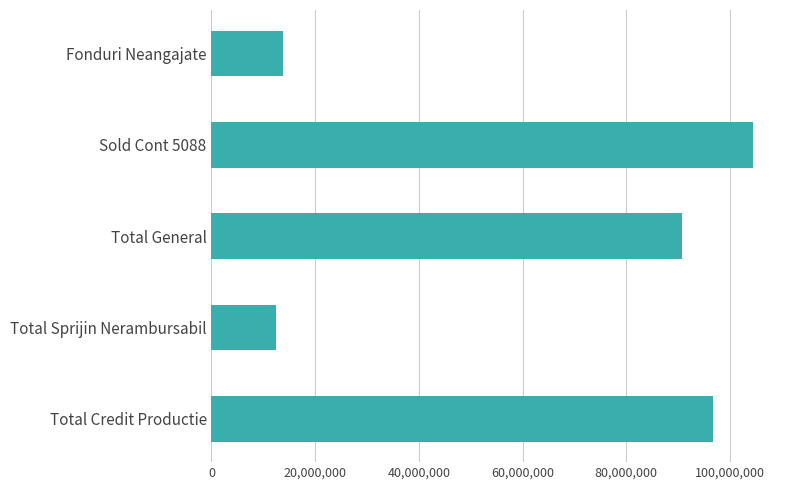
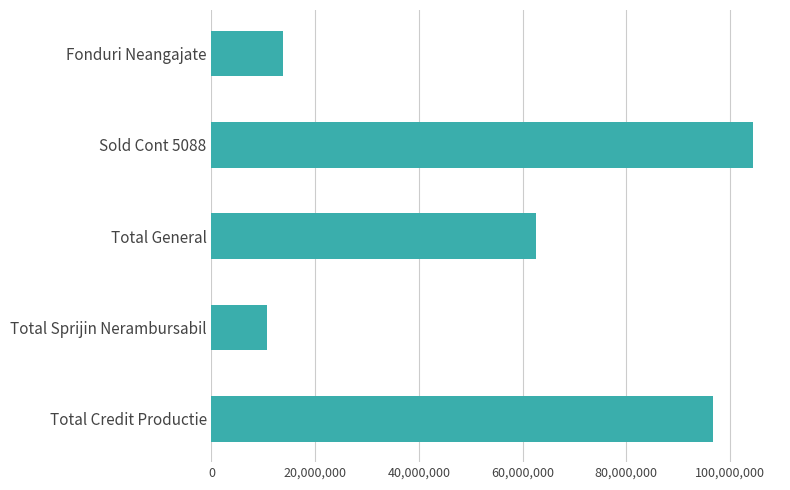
  {
    "Fonduri Neangajate": "14,000,000",
    "Sold Cont 5088": "104,000,000",
-   "Total General": "91,000,000",
-   "Total Sprijin Nerambursabil": "12,000,000",
+   "Total General": "63,000,000",
+   "Total Sprijin Nerambursabil": "11,000,000",
    "Total Credit Productie": "97,000,000"
  }
